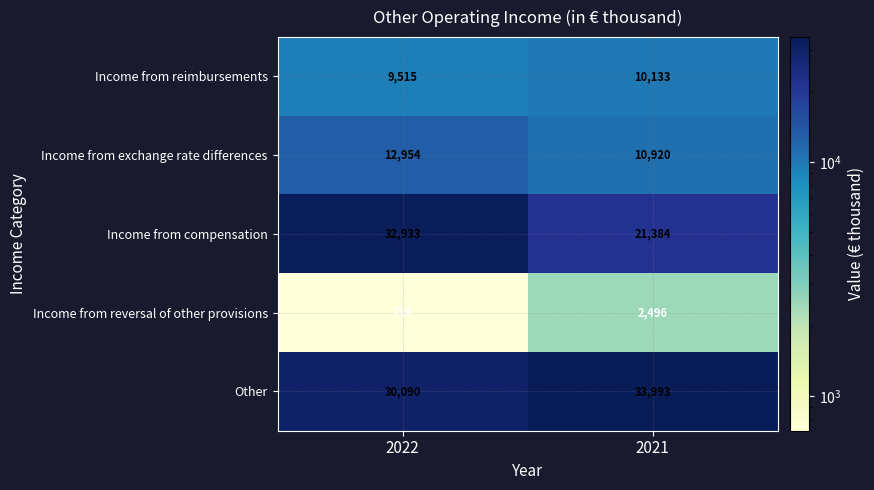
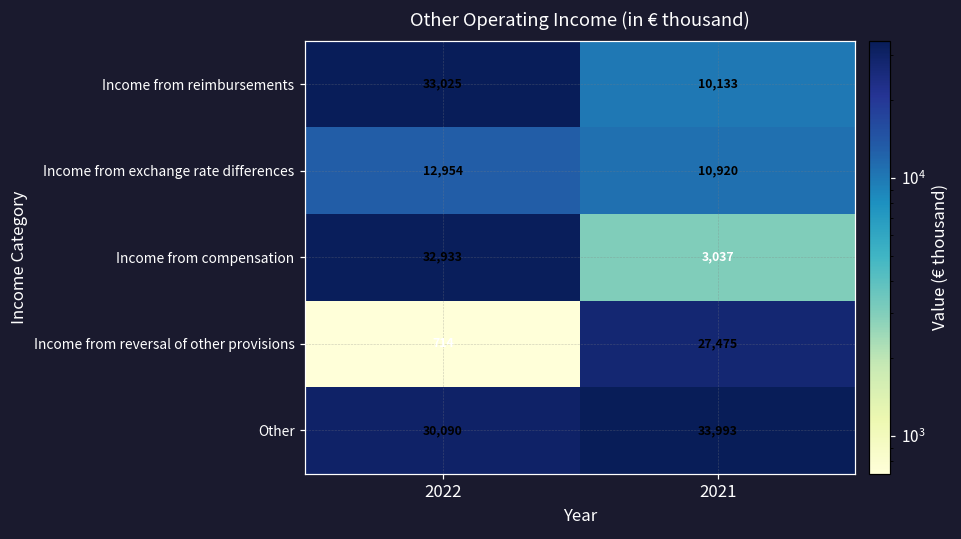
  {
    "Income from reimbursements": {
-     "2022": "9,515",
+     "2022": "33,025",
      "2021": "10,133"
    },
    "Income from exchange rate differences": {
      "2022": "12,954",
      "2021": "10,920"
    },
    "Income from compensation": {
      "2022": "32,933",
-     "2021": "21,384"
+     "2021": "3,037"
    },
    "Income from reversal of other provisions": {
-     "2021": "2,496"
+     "2021": "27,475"
    },
    "Other": {
      "2022": "30,090",
      "2021": "33,993"
    }
  }
